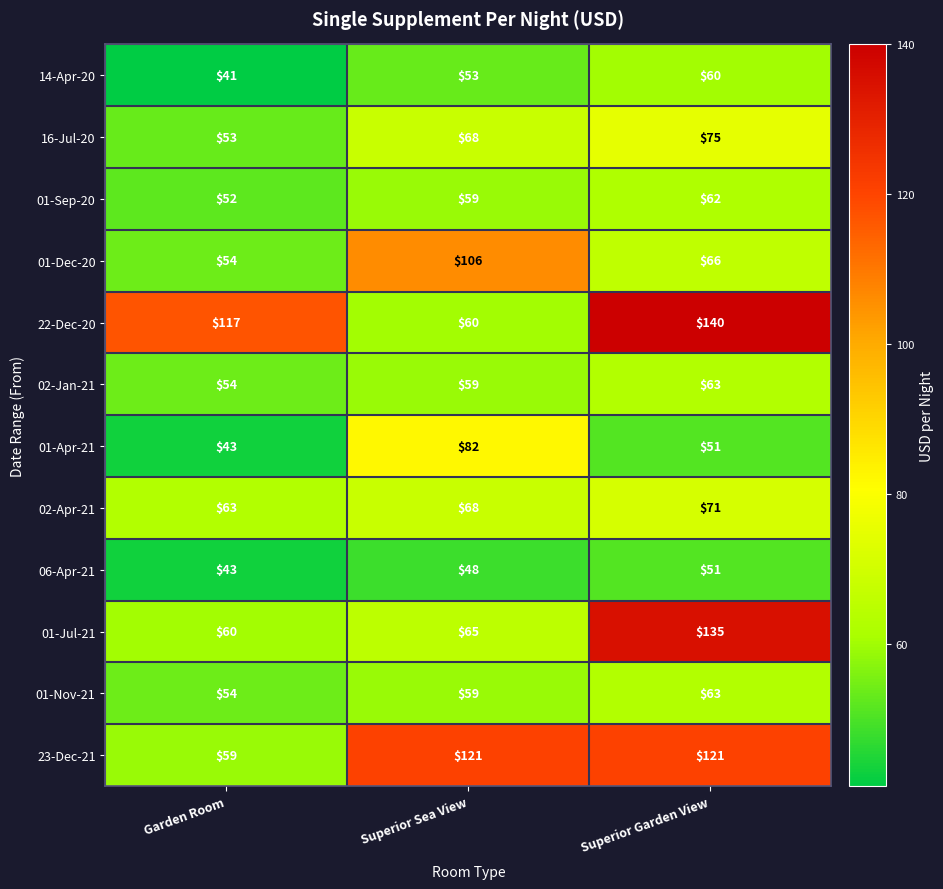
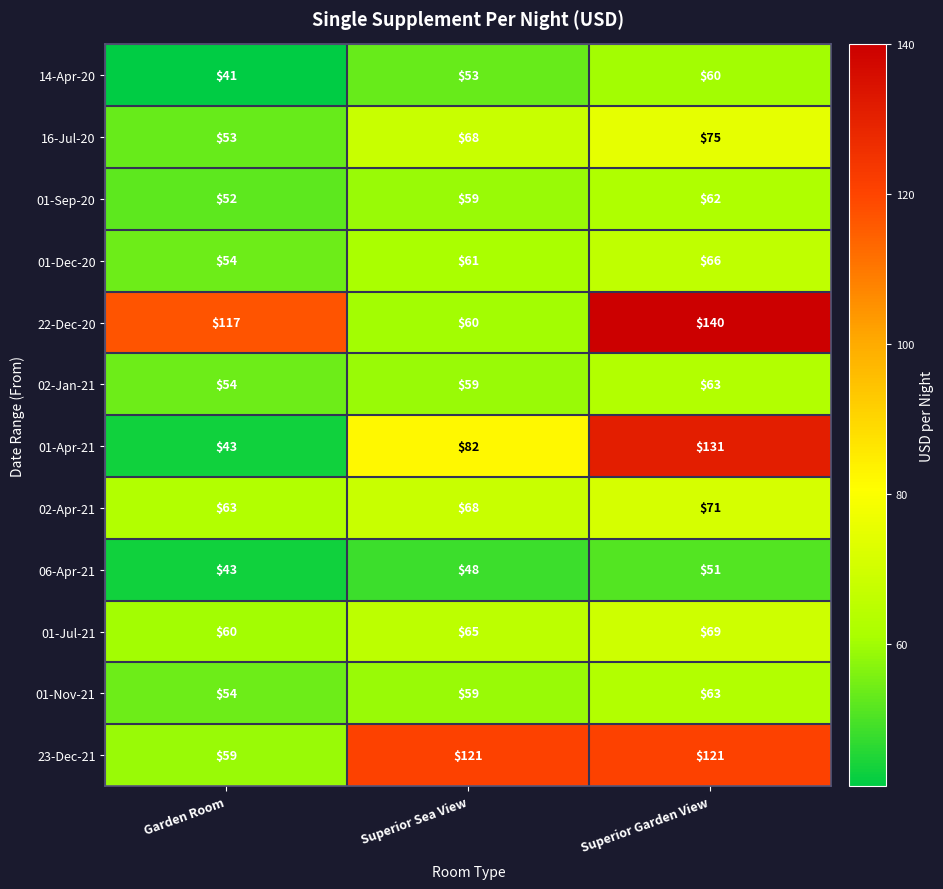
  {
    "14-Apr-20": {
      "Garden Room": "$41",
      "Superior Sea View": "$53",
      "Superior Garden View": "$60"
    },
    "16-Jul-20": {
      "Garden Room": "$53",
      "Superior Sea View": "$68",
      "Superior Garden View": "$75"
    },
    "01-Sep-20": {
      "Garden Room": "$52",
      "Superior Sea View": "$59",
      "Superior Garden View": "$62"
    },
    "01-Dec-20": {
      "Garden Room": "$54",
-     "Superior Sea View": "$106",
+     "Superior Sea View": "$61",
      "Superior Garden View": "$66"
    },
    "22-Dec-20": {
      "Garden Room": "$117",
      "Superior Sea View": "$60",
      "Superior Garden View": "$140"
    },
    "02-Jan-21": {
      "Garden Room": "$54",
      "Superior Sea View": "$59",
      "Superior Garden View": "$63"
    },
    "01-Apr-21": {
      "Garden Room": "$43",
      "Superior Sea View": "$82",
-     "Superior Garden View": "$51"
+     "Superior Garden View": "$131"
    },
    "02-Apr-21": {
      "Garden Room": "$63",
      "Superior Sea View": "$68",
      "Superior Garden View": "$71"
    },
    "06-Apr-21": {
      "Garden Room": "$43",
      "Superior Sea View": "$48",
      "Superior Garden View": "$51"
    },
    "01-Jul-21": {
      "Garden Room": "$60",
      "Superior Sea View": "$65",
-     "Superior Garden View": "$135"
+     "Superior Garden View": "$69"
    },
    "01-Nov-21": {
      "Garden Room": "$54",
      "Superior Sea View": "$59",
      "Superior Garden View": "$63"
    },
    "23-Dec-21": {
      "Garden Room": "$59",
      "Superior Sea View": "$121",
      "Superior Garden View": "$121"
    }
  }
